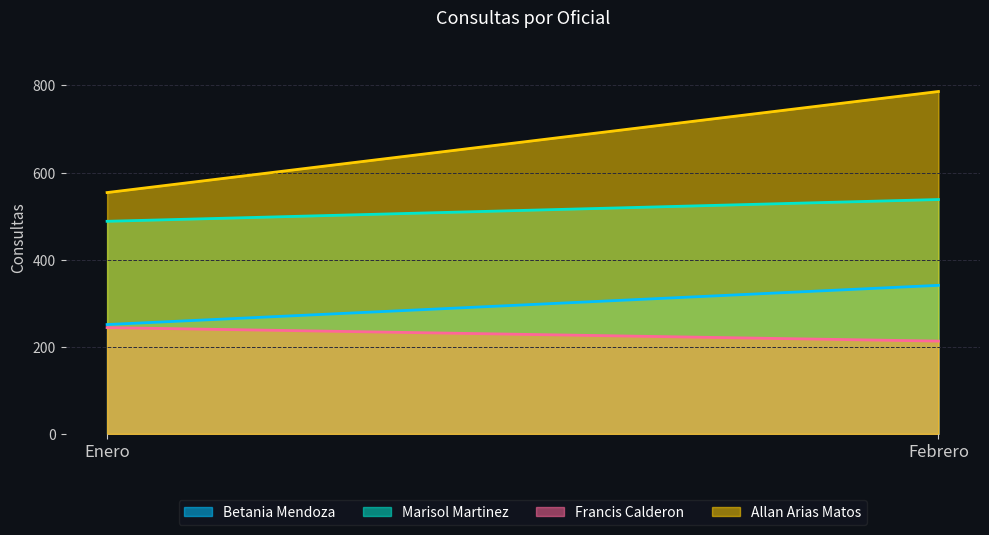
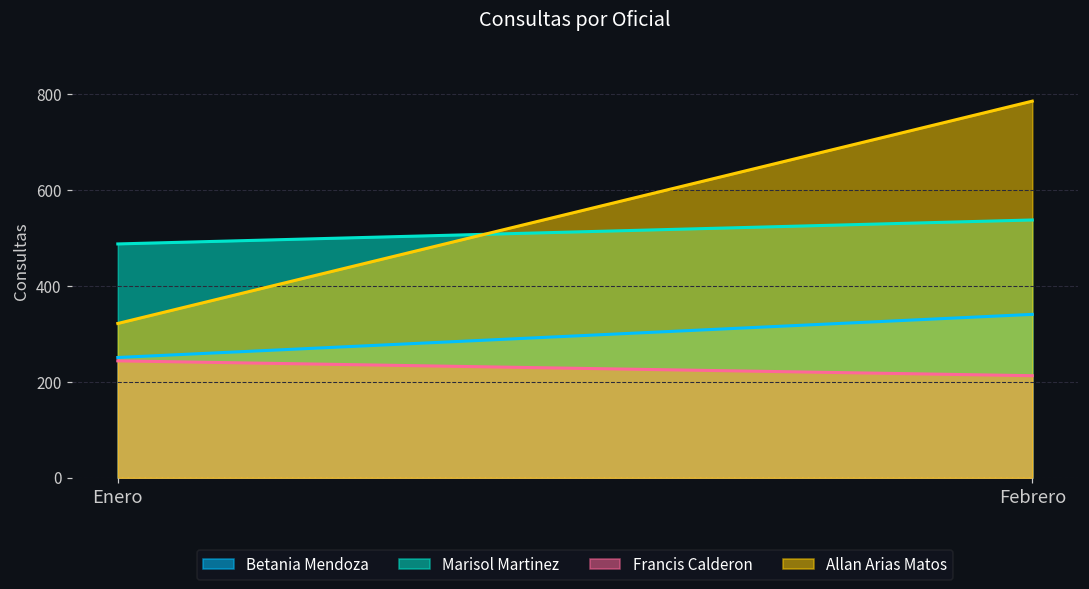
  {
    "Francis Calderon": {
      "Enero": 240,
      "Febrero": 210
    },
    "Allan Arias Matos": {
-     "Enero": 550,
+     "Enero": 320,
      "Febrero": 790
    }
  }
